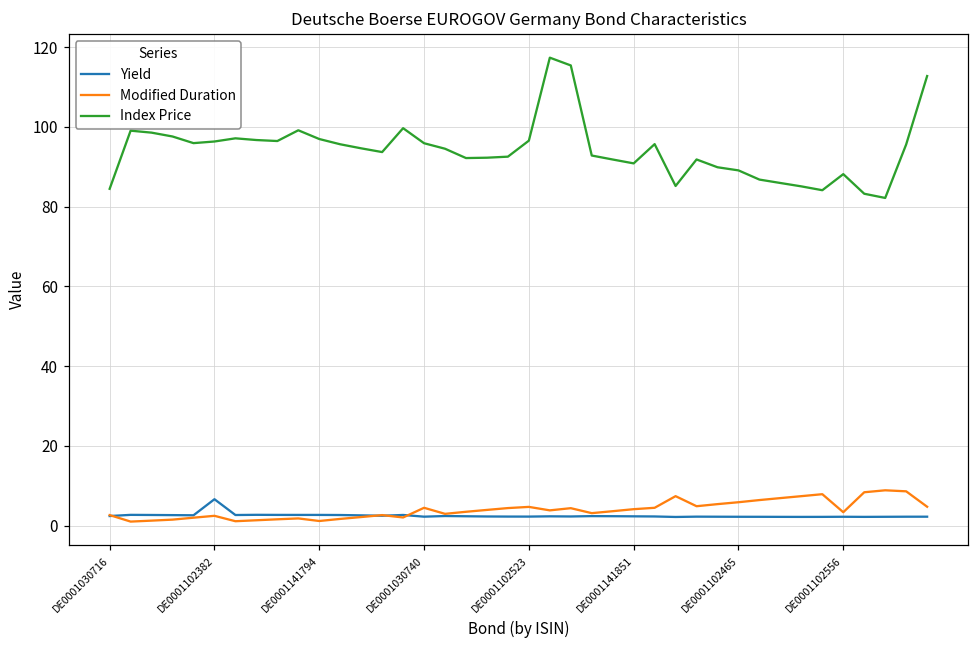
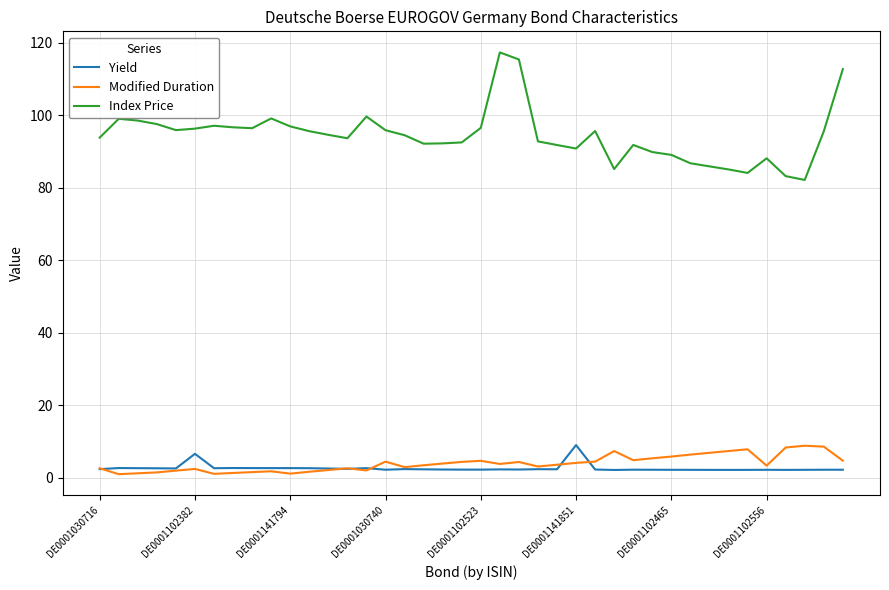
  {
    "Yield": {
      "DE0001102382": 7,
      "DE0001141794": 3,
      "DE0001030740": 2,
      "DE0001102523": 2,
-     "DE0001141851": 2,
+     "DE0001141851": 9,
      "DE0001102465": 2,
      "DE0001102556": 2
    },
    "Modified Duration": {
      "DE0001102382": 2,
      "DE0001141794": 1,
      "DE0001030740": 4,
      "DE0001102523": 5,
      "DE0001141851": 4,
      "DE0001102465": 6,
      "DE0001102556": 3
    },
    "Index Price": {
-     "DE0001030716": 84,
+     "DE0001030716": 94,
      "DE0001102382": 96,
      "DE0001141794": 97,
      "DE0001030740": 96,
      "DE0001102523": 97,
      "DE0001141851": 91,
      "DE0001102465": 89,
      "DE0001102556": 88
    }
  }
